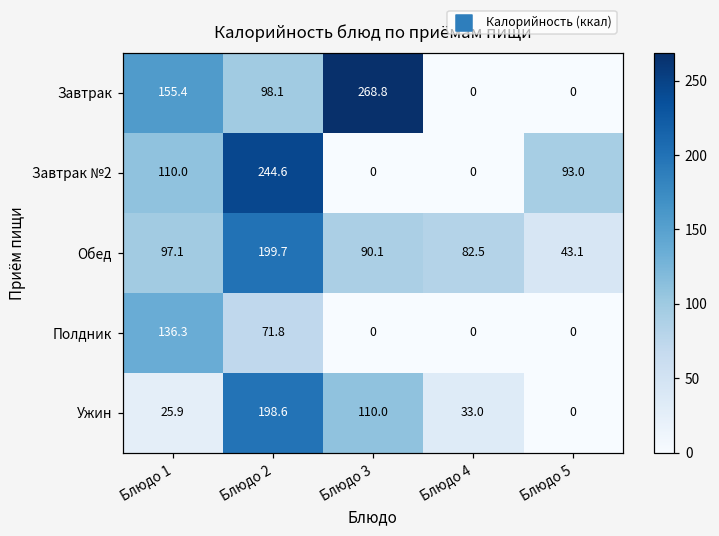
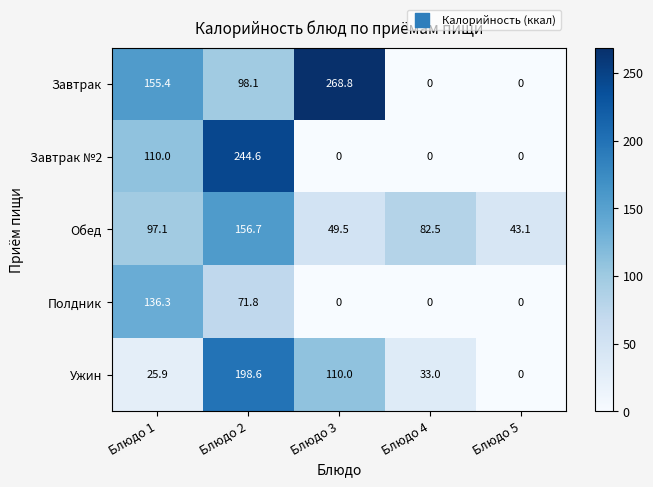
  {
    "Завтрак": {
      "Блюдо 1": 155.4,
      "Блюдо 2": 98.1,
      "Блюдо 3": 268.8,
      "Блюдо 4": 0,
      "Блюдо 5": 0
    },
    "Завтрак №2": {
      "Блюдо 1": 110.0,
      "Блюдо 2": 244.6,
      "Блюдо 3": 0,
      "Блюдо 4": 0,
-     "Блюдо 5": 93.0
+     "Блюдо 5": 0
    },
    "Обед": {
      "Блюдо 1": 97.1,
-     "Блюдо 2": 199.7,
-     "Блюдо 3": 90.1,
+     "Блюдо 2": 156.7,
+     "Блюдо 3": 49.5,
      "Блюдо 4": 82.5,
      "Блюдо 5": 43.1
    },
    "Полдник": {
      "Блюдо 1": 136.3,
      "Блюдо 2": 71.8,
      "Блюдо 3": 0,
      "Блюдо 4": 0,
      "Блюдо 5": 0
    },
    "Ужин": {
      "Блюдо 1": 25.9,
      "Блюдо 2": 198.6,
      "Блюдо 3": 110.0,
      "Блюдо 4": 33.0,
      "Блюдо 5": 0
    }
  }
